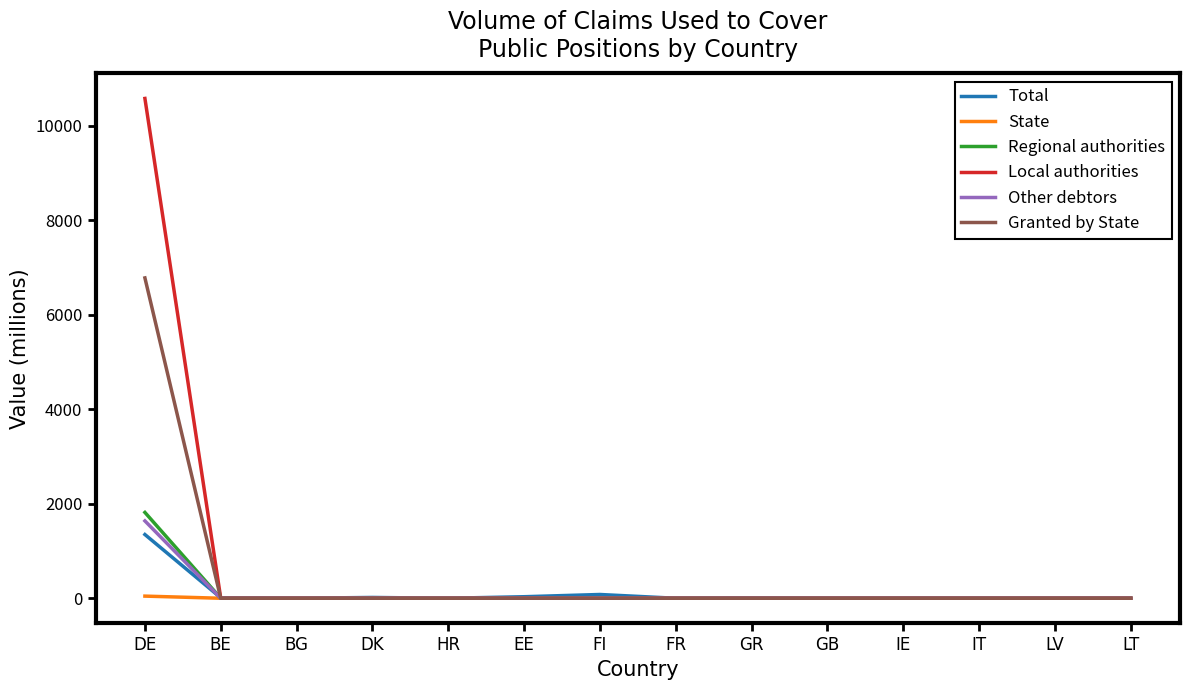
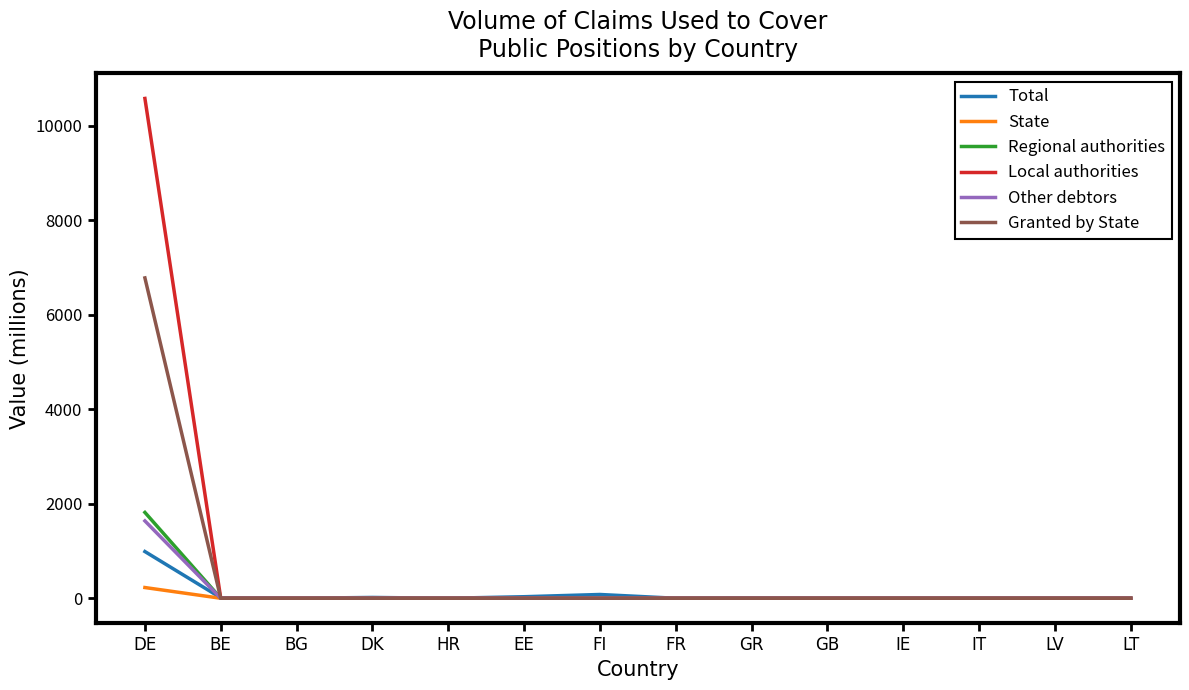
  {
    "Total": {
-     "DE": 1300,
+     "DE": 1000,
      "FI": 100
    },
    "State": {
-     "DE": 0
+     "DE": 200
    },
    "Regional authorities": {
      "DE": 1800
    },
    "Local authorities": {
      "DE": 10600
    },
    "Other debtors": {
      "DE": 1600
    },
    "Granted by State": {
      "DE": 6800
    }
  }
